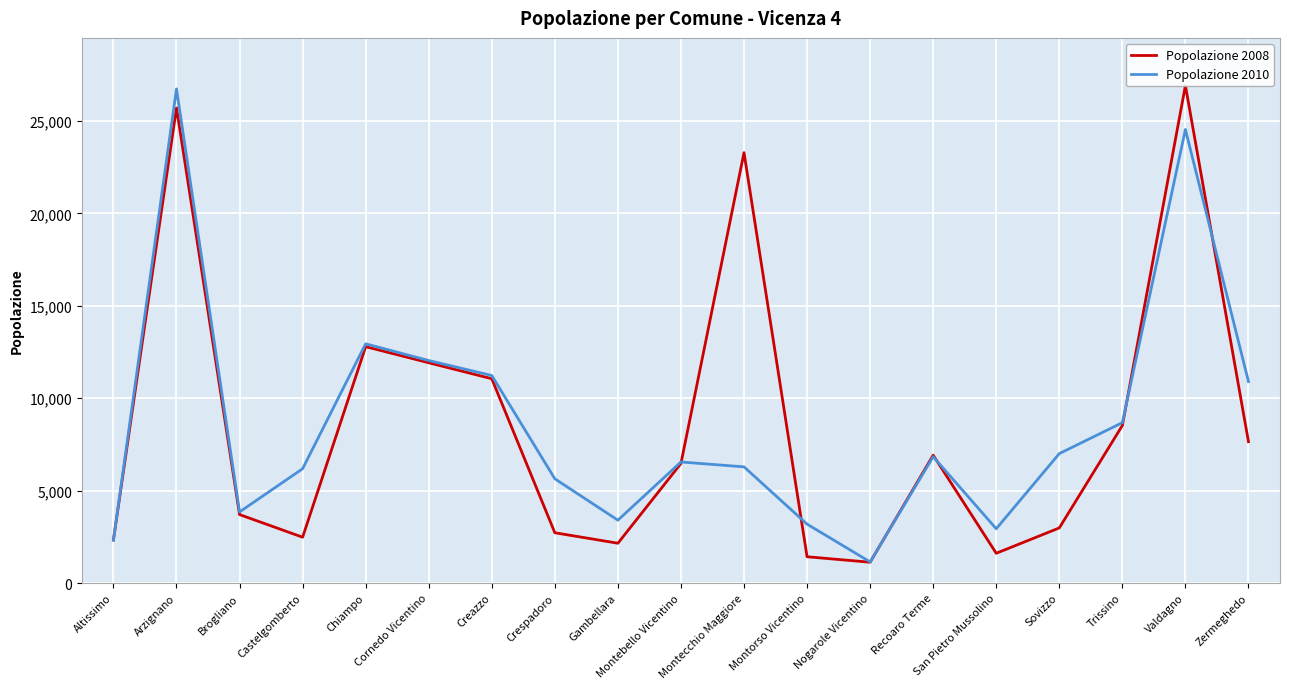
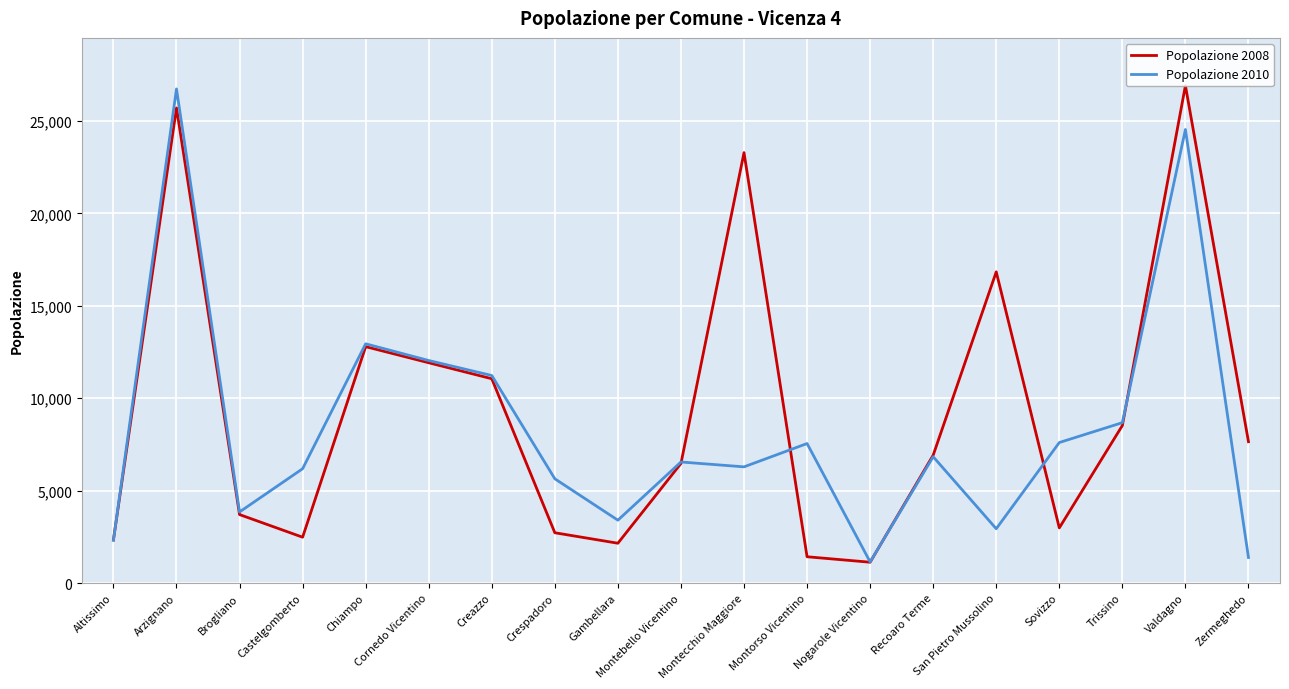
  {
    "Popolazione 2008": {
      "Arzignano": "25,700",
      "Brogliano": "3,700",
      "Castelgomberto": "2,500",
      "Chiampo": "12,800",
      "Creazzo": "11,100",
      "Crespadoro": "2,700",
      "Gambellara": "2,200",
      "Montecchio Maggiore": "23,300",
      "Montorso Vicentino": "1,400",
-     "San Pietro Mussolino": "1,600",
+     "San Pietro Mussolino": "16,800",
      "Sovizzo": "3,000",
      "Trissino": "8,500",
      "Zermeghedo": "7,600"
    },
    "Popolazione 2010": {
      "Arzignano": "26,700",
      "Brogliano": "3,800",
      "Castelgomberto": "6,200",
      "Chiampo": "12,900",
      "Creazzo": "11,200",
      "Crespadoro": "5,600",
      "Gambellara": "3,400",
      "Montecchio Maggiore": "6,300",
-     "Montorso Vicentino": "3,200",
+     "Montorso Vicentino": "7,500",
      "San Pietro Mussolino": "2,900",
-     "Sovizzo": "7,000",
+     "Sovizzo": "7,600",
      "Trissino": "8,700",
      "Valdagno": "24,500",
-     "Zermeghedo": "10,900"
+     "Zermeghedo": "1,400"
    }
  }
